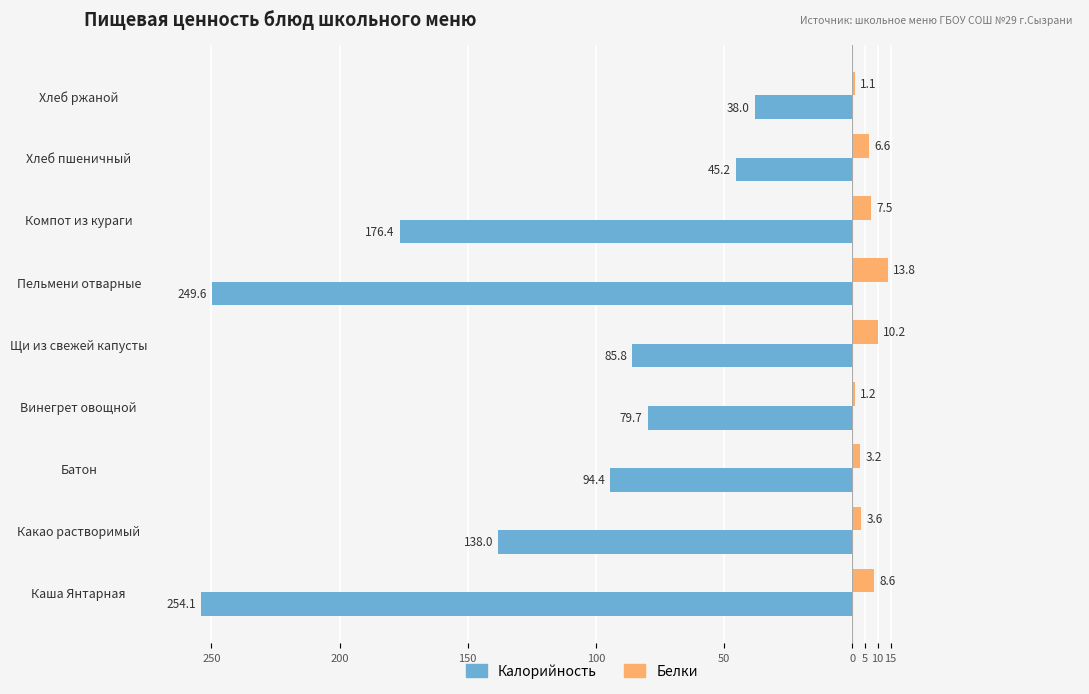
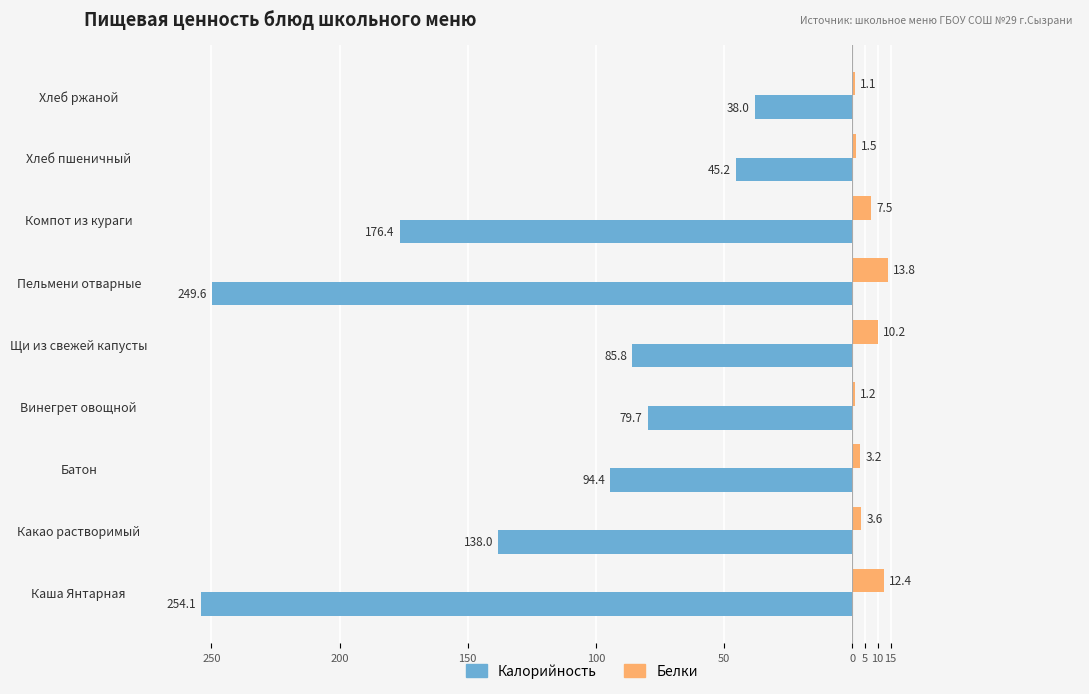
  {
    "Белки": {
      "Хлеб ржаной": 1.1,
-     "Хлеб пшеничный": 6.6,
+     "Хлеб пшеничный": 1.5,
      "Компот из кураги": 7.5,
      "Пельмени отварные": 13.8,
      "Щи из свежей капусты": 10.2,
      "Винегрет овощной": 1.2,
      "Батон": 3.2,
      "Какао растворимый": 3.6,
-     "Каша Янтарная": 8.6
+     "Каша Янтарная": 12.4
    }
  }
